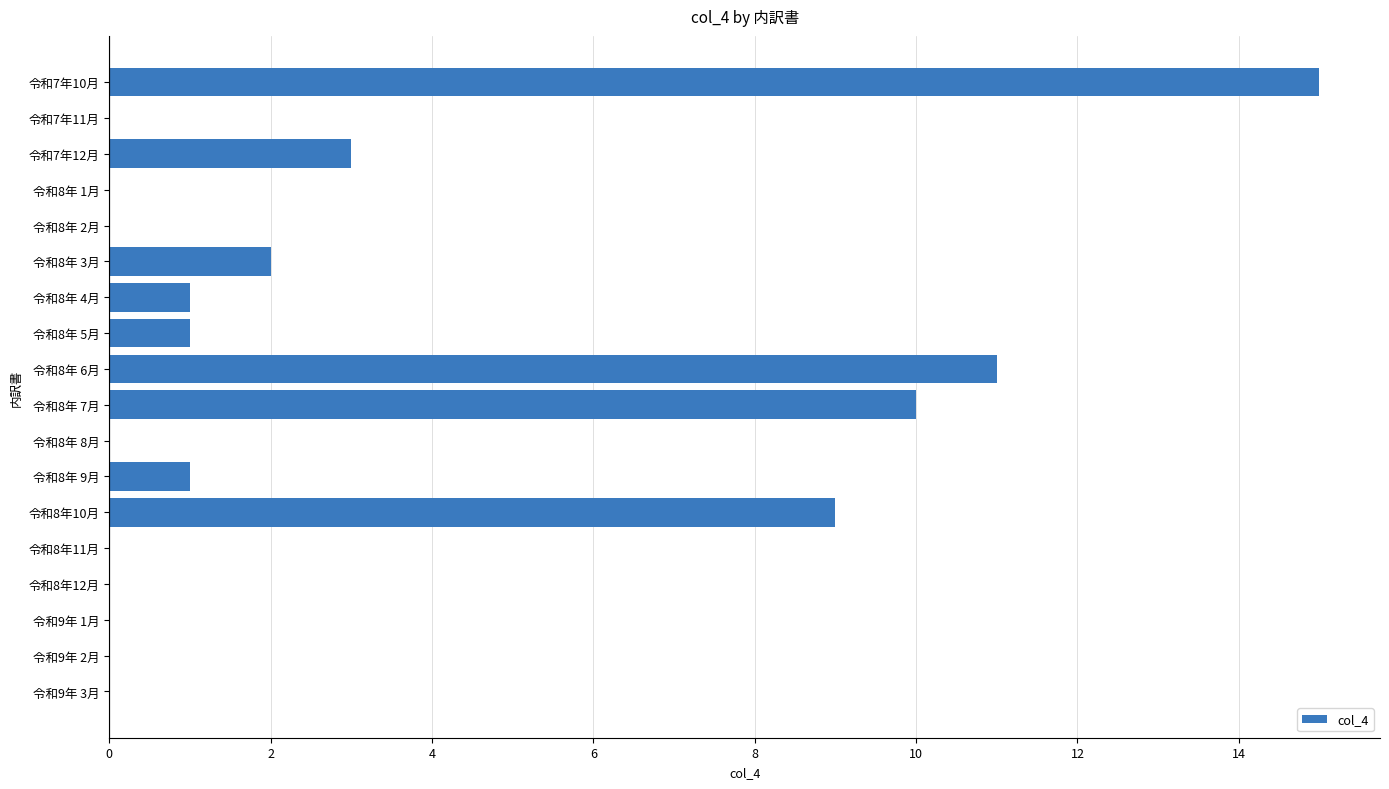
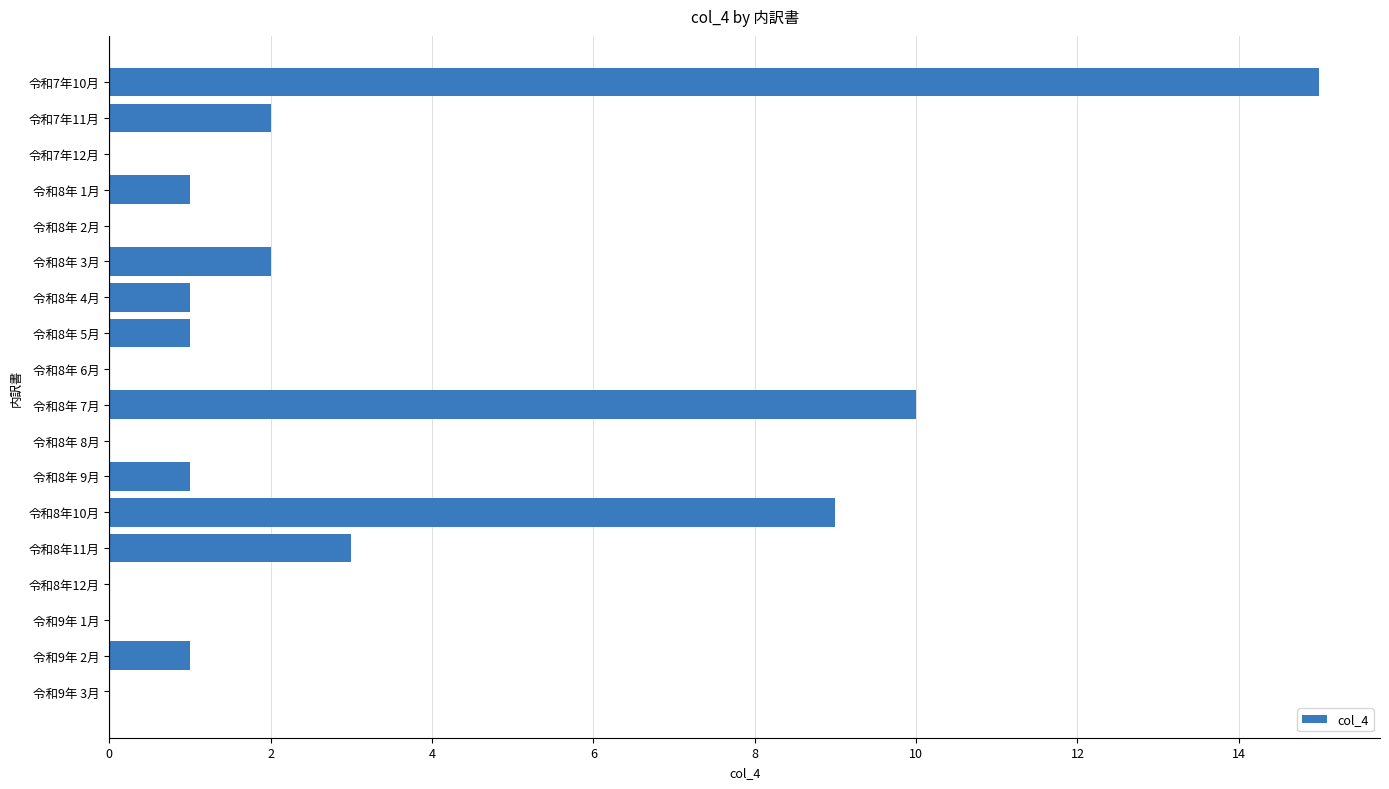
  {
    "令和7年10月": 15,
-   "令和7年11月": 0,
-   "令和7年12月": 3,
-   "令和8年 1月": 0,
+   "令和7年11月": 2,
+   "令和7年12月": 0,
+   "令和8年 1月": 1,
    "令和8年 2月": 0,
    "令和8年 3月": 2,
    "令和8年 4月": 1,
    "令和8年 5月": 1,
-   "令和8年 6月": 11,
+   "令和8年 6月": 0,
    "令和8年 7月": 10,
    "令和8年 8月": 0,
    "令和8年 9月": 1,
    "令和8年10月": 9,
-   "令和8年11月": 0,
+   "令和8年11月": 3,
    "令和8年12月": 0,
    "令和9年 1月": 0,
-   "令和9年 2月": 0,
+   "令和9年 2月": 1,
    "令和9年 3月": 0
  }
